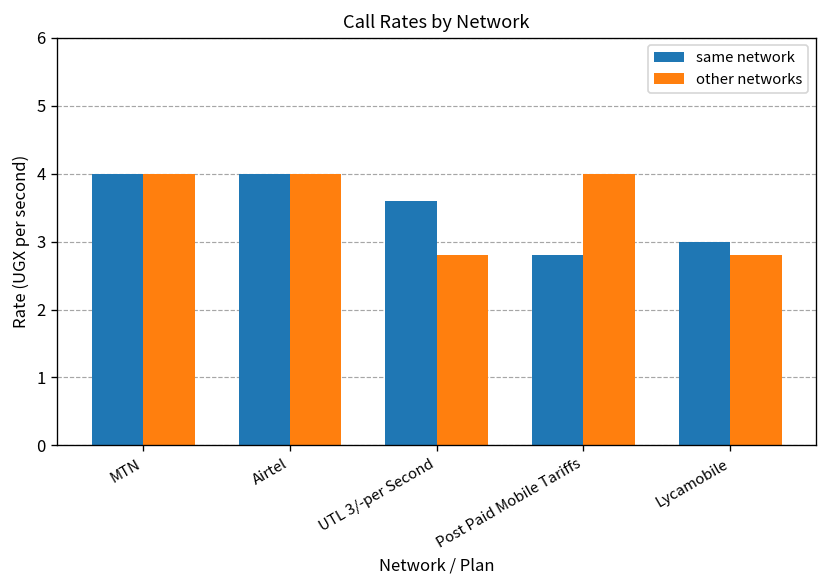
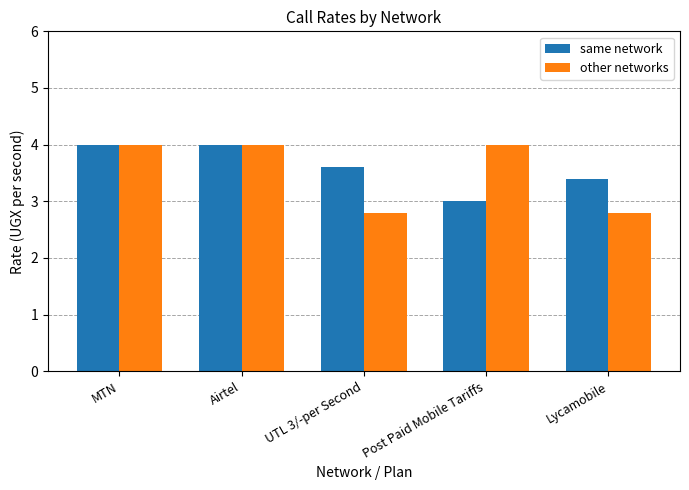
  {
    "same network": {
      "MTN": 4.0,
      "Airtel": 4.0,
      "UTL 3/-per Second": 3.6,
-     "Post Paid Mobile Tariffs": 2.8,
-     "Lycamobile": 3.0
+     "Post Paid Mobile Tariffs": 3.0,
+     "Lycamobile": 3.4
    },
    "other networks": {
      "MTN": 4.0,
      "Airtel": 4.0,
      "UTL 3/-per Second": 2.8,
      "Post Paid Mobile Tariffs": 4.0,
      "Lycamobile": 2.8
    }
  }
